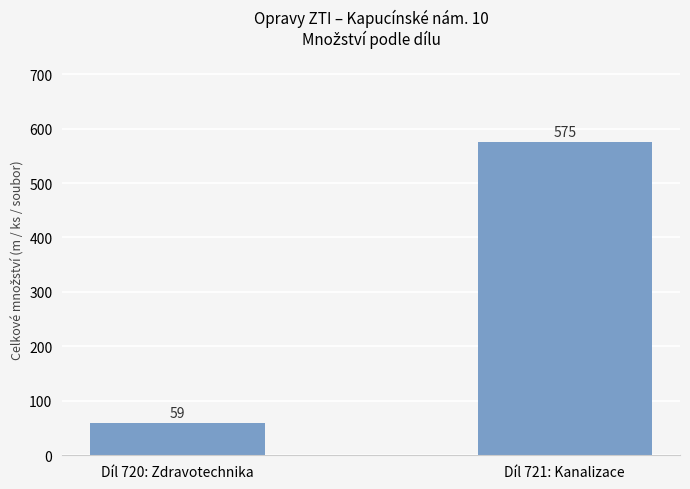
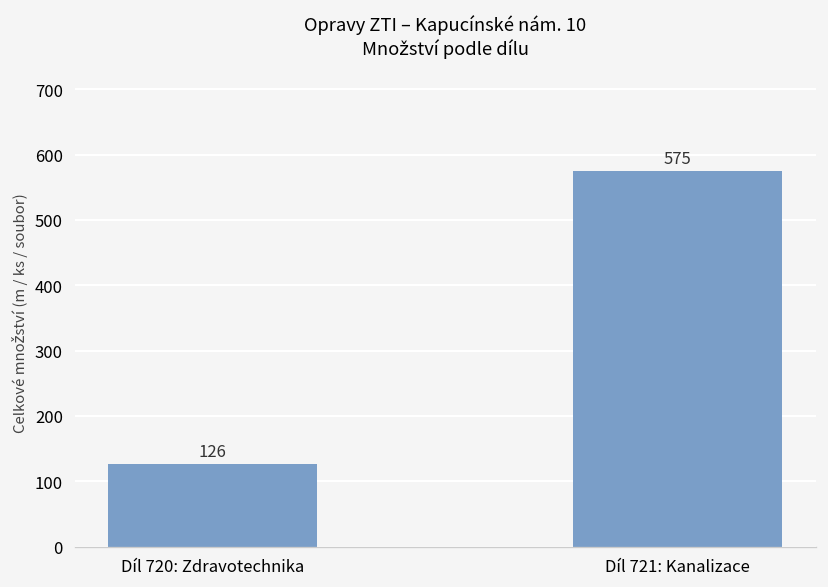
  {
-   "Díl 720: Zdravotechnika": 59,
+   "Díl 720: Zdravotechnika": 126,
    "Díl 721: Kanalizace": 575
  }
